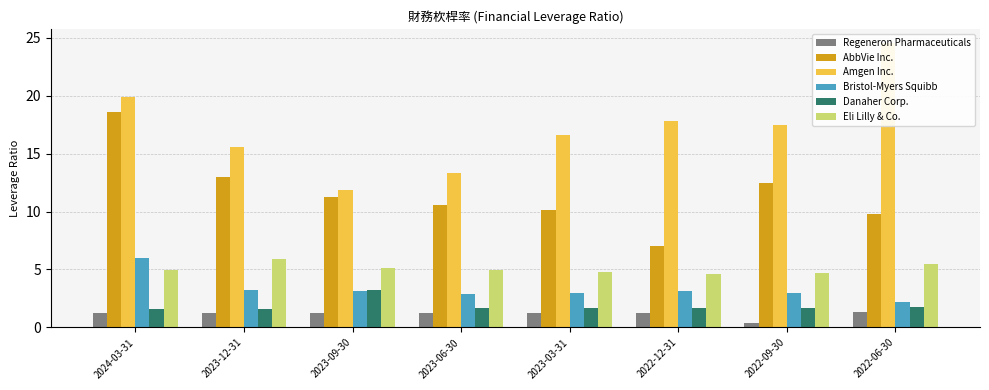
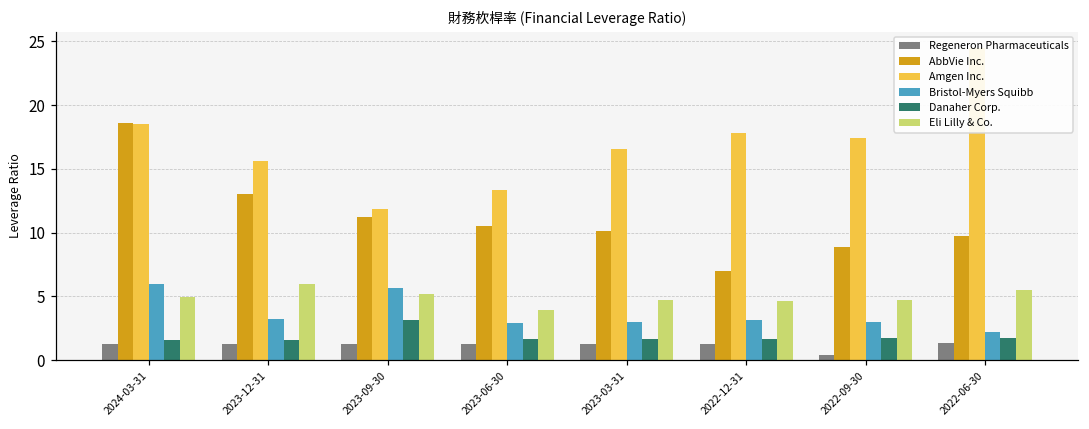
  {
    "Regeneron Pharmaceuticals": {
      "2024-03-31": 1.3,
      "2023-12-31": 1.3,
      "2023-09-30": 1.3,
      "2023-06-30": 1.3,
      "2023-03-31": 1.3,
      "2022-12-31": 1.3,
      "2022-09-30": 0.4,
      "2022-06-30": 1.3
    },
    "AbbVie Inc.": {
      "2024-03-31": 18.6,
      "2023-12-31": 13.0,
      "2023-09-30": 11.3,
      "2023-06-30": 10.5,
      "2023-03-31": 10.1,
      "2022-12-31": 7.0,
-     "2022-09-30": 12.5,
+     "2022-09-30": 8.8,
      "2022-06-30": 9.8
    },
    "Amgen Inc.": {
-     "2024-03-31": 19.9,
+     "2024-03-31": 18.5,
      "2023-12-31": 15.6,
      "2023-09-30": 11.8,
      "2023-06-30": 13.3,
      "2023-03-31": 16.6,
      "2022-12-31": 17.8,
      "2022-09-30": 17.4
    },
    "Bristol-Myers Squibb": {
      "2024-03-31": 6.0,
      "2023-12-31": 3.2,
-     "2023-09-30": 3.2,
+     "2023-09-30": 5.7,
      "2023-06-30": 2.9,
      "2023-03-31": 3.0,
      "2022-12-31": 3.1,
      "2022-09-30": 3.0,
      "2022-06-30": 2.2
    },
    "Danaher Corp.": {
      "2024-03-31": 1.6,
      "2023-12-31": 1.6,
      "2023-09-30": 3.2,
      "2023-06-30": 1.6,
      "2023-03-31": 1.7,
      "2022-12-31": 1.7,
      "2022-09-30": 1.7,
      "2022-06-30": 1.8
    },
    "Eli Lilly & Co.": {
      "2024-03-31": 5.0,
      "2023-12-31": 5.9,
      "2023-09-30": 5.2,
-     "2023-06-30": 5.0,
+     "2023-06-30": 3.9,
      "2023-03-31": 4.8,
      "2022-12-31": 4.7,
      "2022-09-30": 4.7,
      "2022-06-30": 5.5
    }
  }
